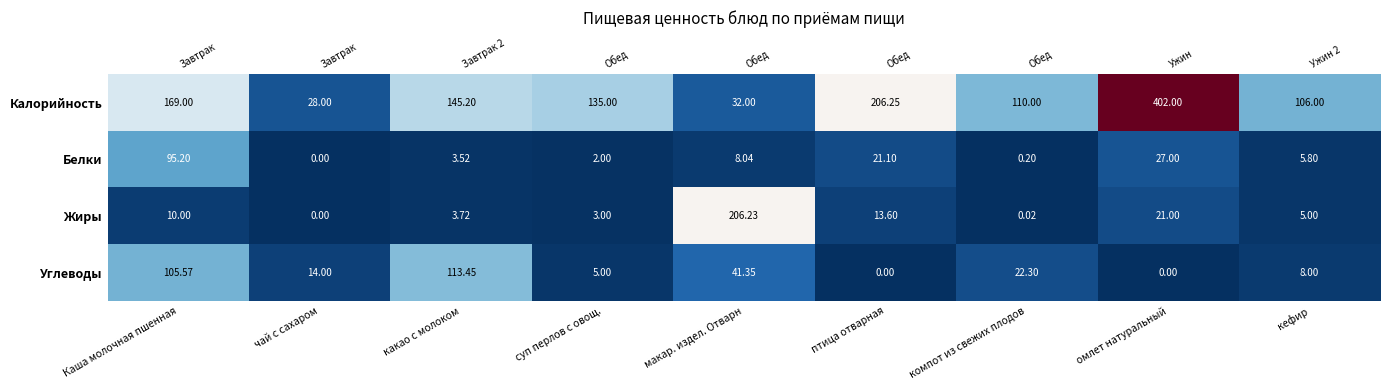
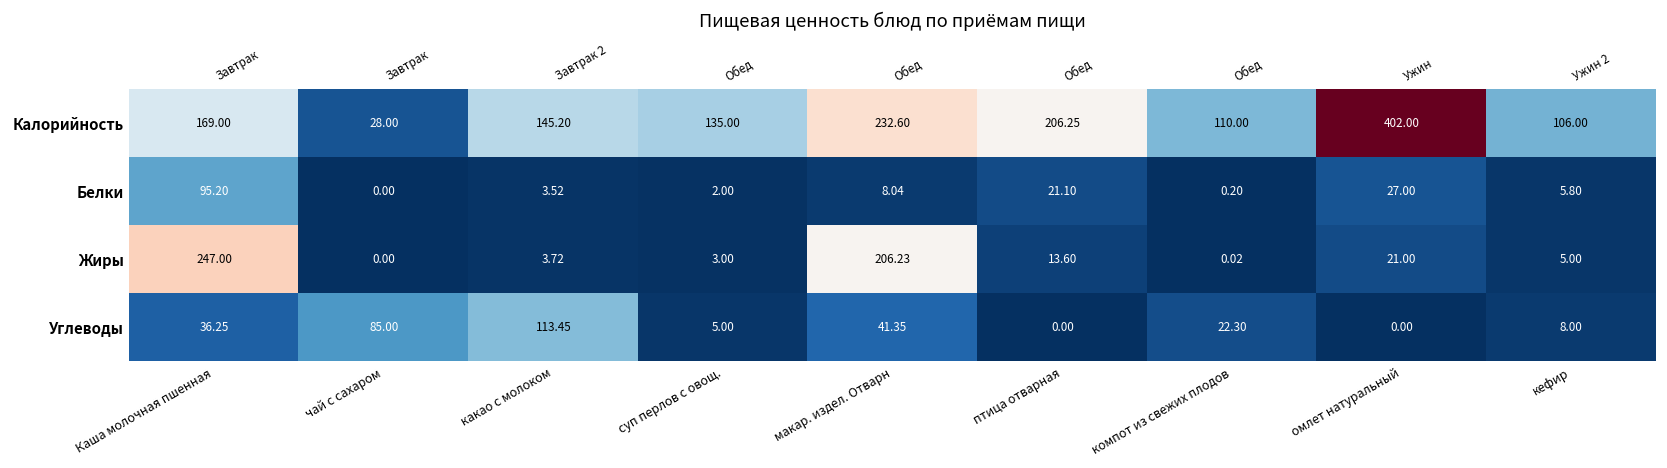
  {
    "Калорийность": {
      "Каша молочная пшенная": 169.00,
      "чай с сахаром": 28.00,
      "какао с молоком": 145.20,
      "суп перлов с овощ.": 135.00,
-     "макар. издел. Отварн": 32.00,
+     "макар. издел. Отварн": 232.60,
      "птица отварная": 206.25,
      "компот из свежих плодов": 110.00,
      "омлет натуральный": 402.00,
      "кефир": 106.00
    },
    "Белки": {
      "Каша молочная пшенная": 95.20,
      "чай с сахаром": 0.00,
      "какао с молоком": 3.52,
      "суп перлов с овощ.": 2.00,
      "макар. издел. Отварн": 8.04,
      "птица отварная": 21.10,
      "компот из свежих плодов": 0.20,
      "омлет натуральный": 27.00,
      "кефир": 5.80
    },
    "Жиры": {
-     "Каша молочная пшенная": 10.00,
+     "Каша молочная пшенная": 247.00,
      "чай с сахаром": 0.00,
      "какао с молоком": 3.72,
      "суп перлов с овощ.": 3.00,
      "макар. издел. Отварн": 206.23,
      "птица отварная": 13.60,
      "компот из свежих плодов": 0.02,
      "омлет натуральный": 21.00,
      "кефир": 5.00
    },
    "Углеводы": {
-     "Каша молочная пшенная": 105.57,
-     "чай с сахаром": 14.00,
+     "Каша молочная пшенная": 36.25,
+     "чай с сахаром": 85.00,
      "какао с молоком": 113.45,
      "суп перлов с овощ.": 5.00,
      "макар. издел. Отварн": 41.35,
      "птица отварная": 0.00,
      "компот из свежих плодов": 22.30,
      "омлет натуральный": 0.00,
      "кефир": 8.00
    }
  }
